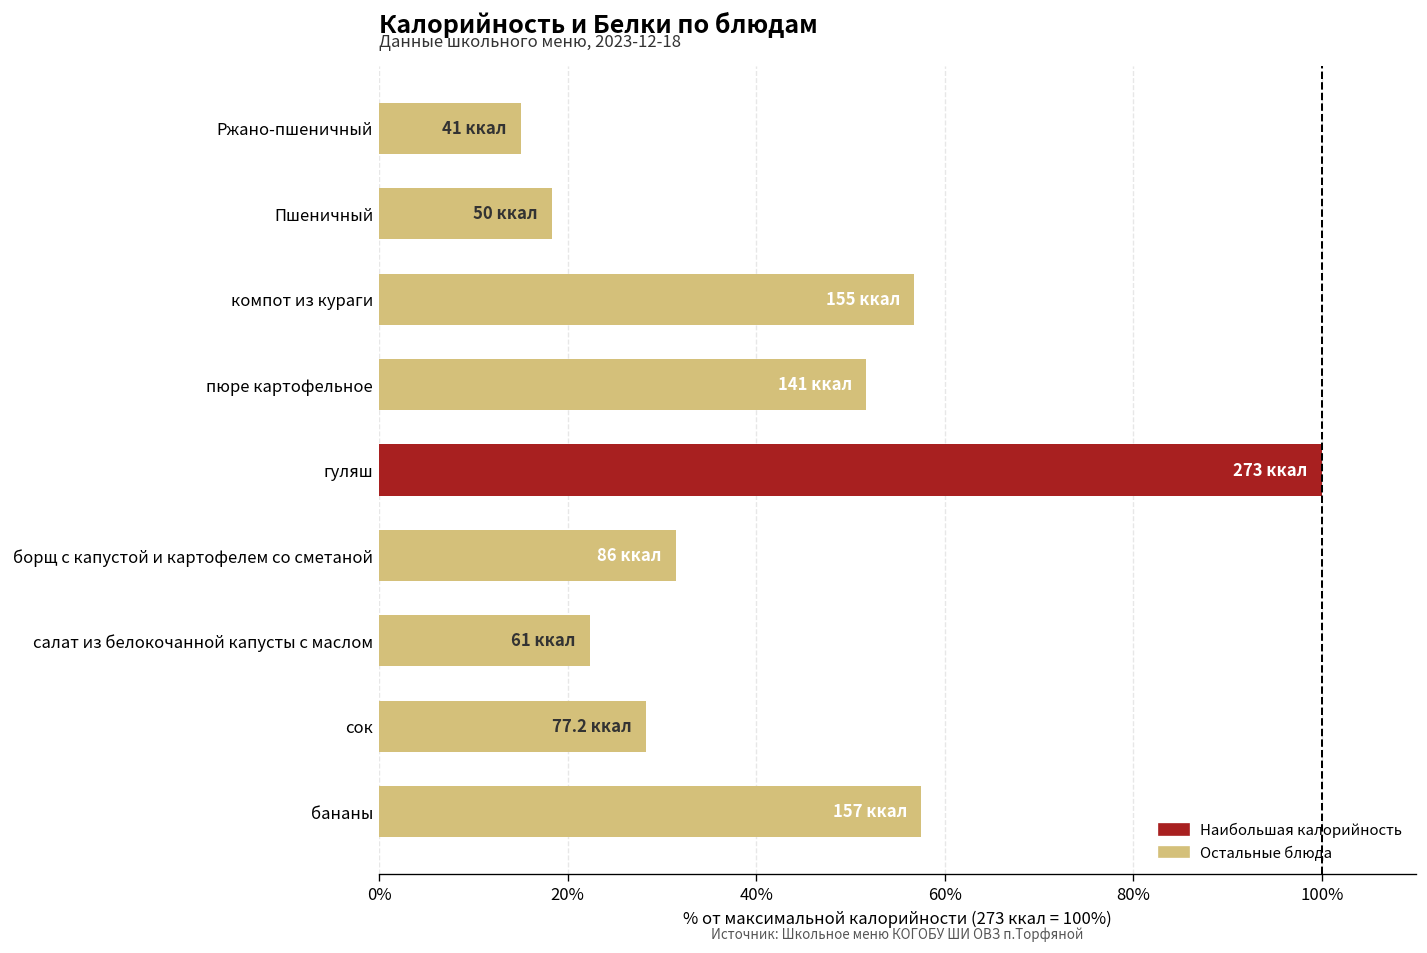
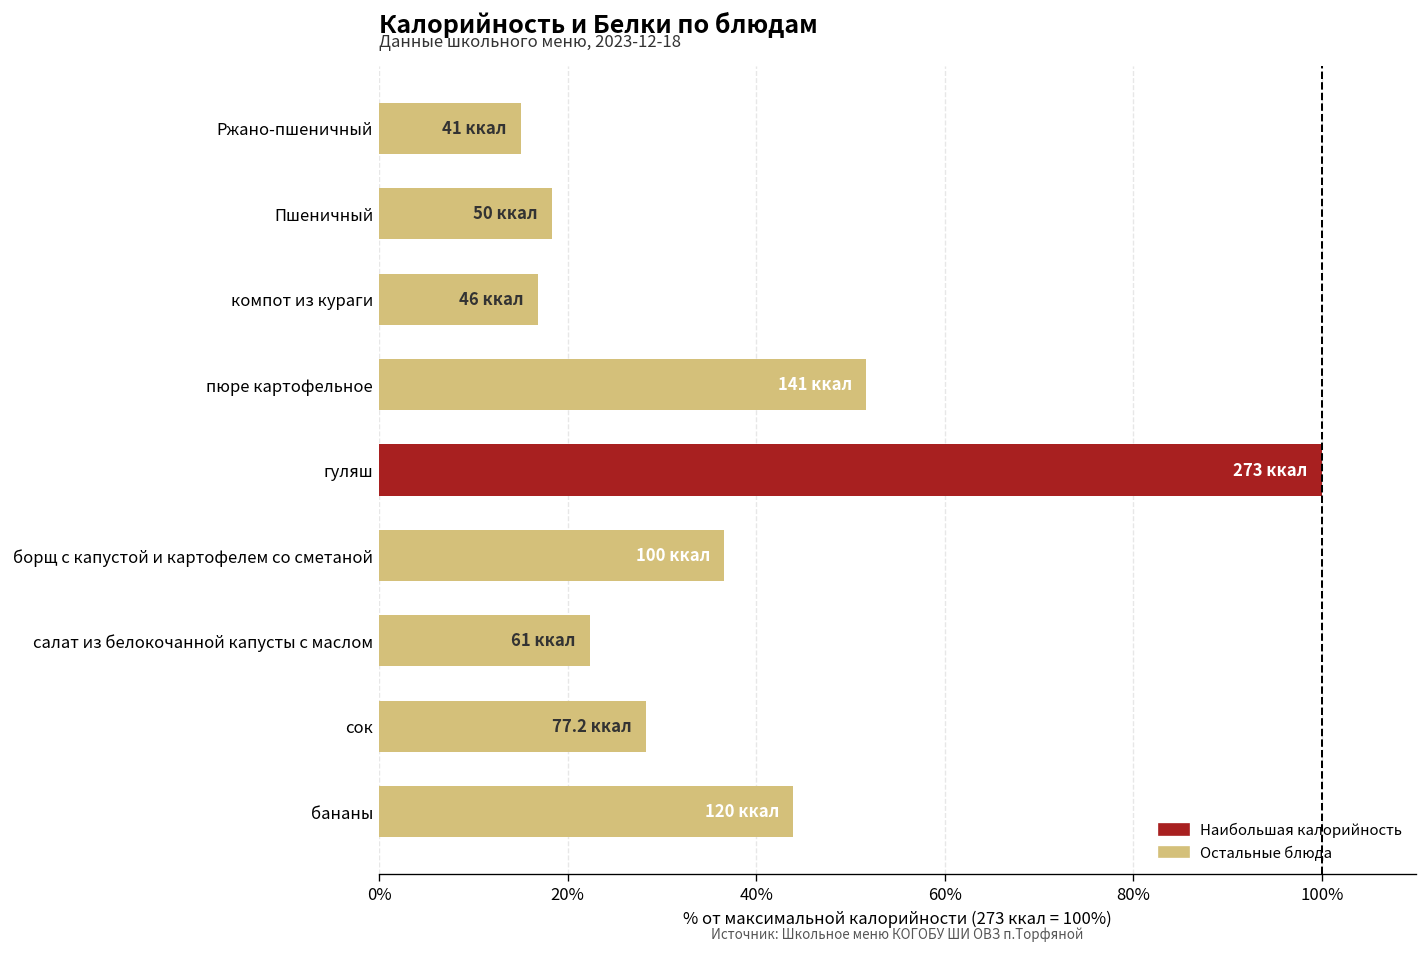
  {
-   "компот из кураги": 155,
-   "борщ с капустой и картофелем со сметаной": 86,
-   "бананы": 157
+   "компот из кураги": 46,
+   "борщ с капустой и картофелем со сметаной": 100,
+   "бананы": 120
  }
